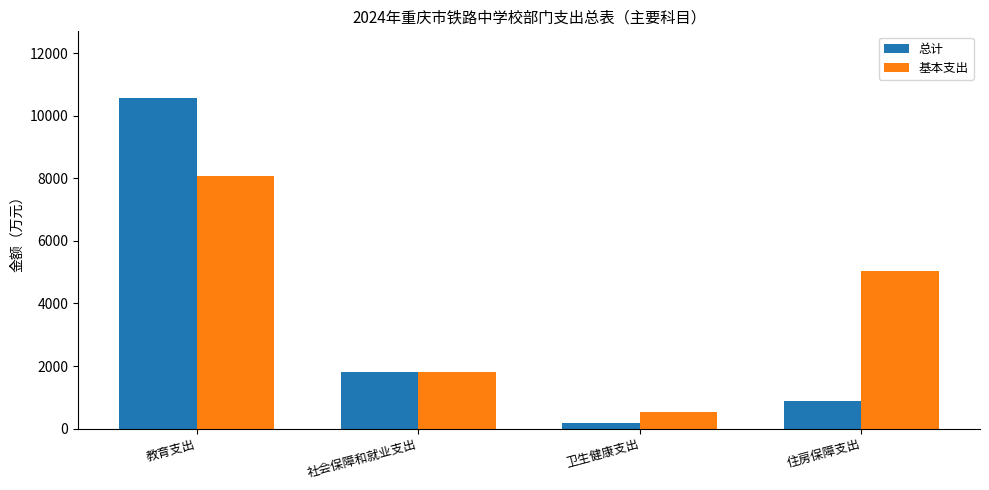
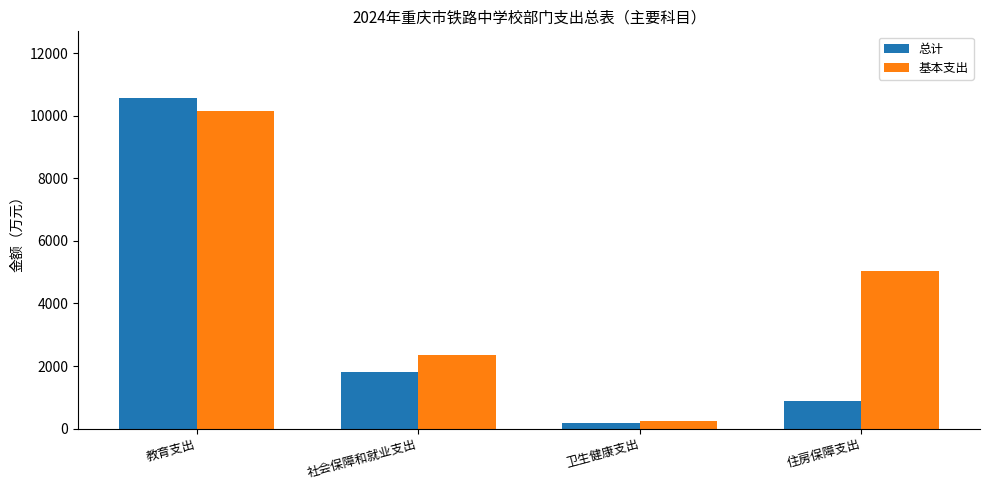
  {
    "总计": {
      "教育支出": 10600,
      "社会保障和就业支出": 1800,
      "卫生健康支出": 200,
      "住房保障支出": 900
    },
    "基本支出": {
-     "教育支出": 8100,
-     "社会保障和就业支出": 1800,
-     "卫生健康支出": 500,
+     "教育支出": 10200,
+     "社会保障和就业支出": 2400,
+     "卫生健康支出": 200,
      "住房保障支出": 5000
    }
  }
